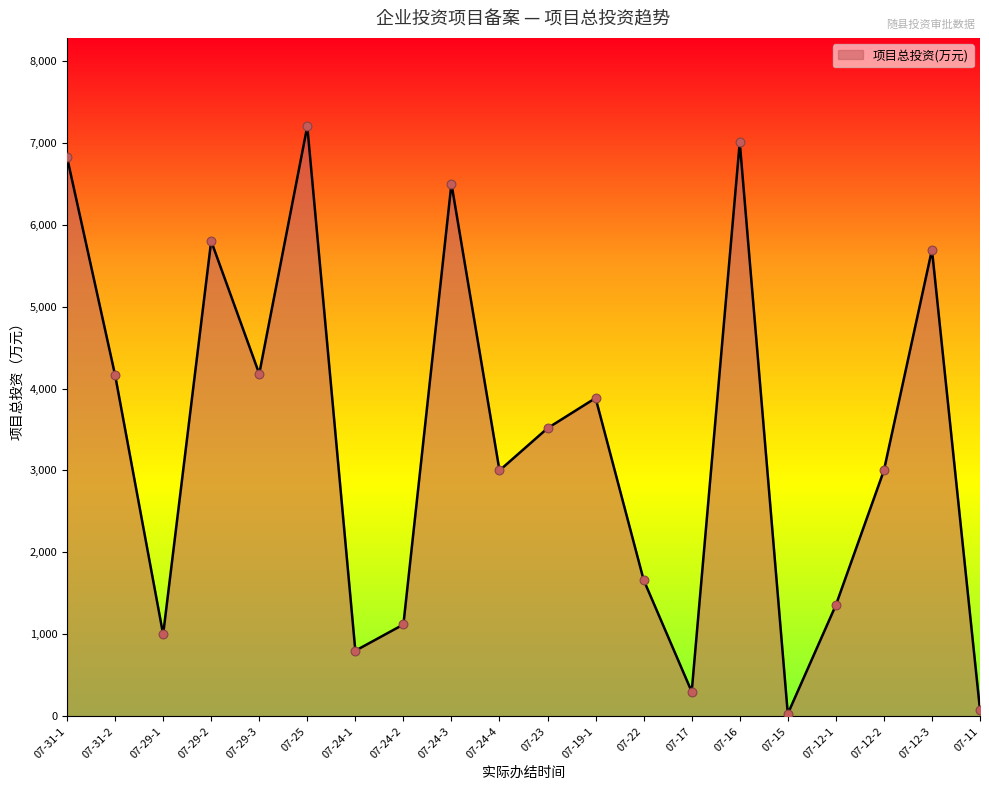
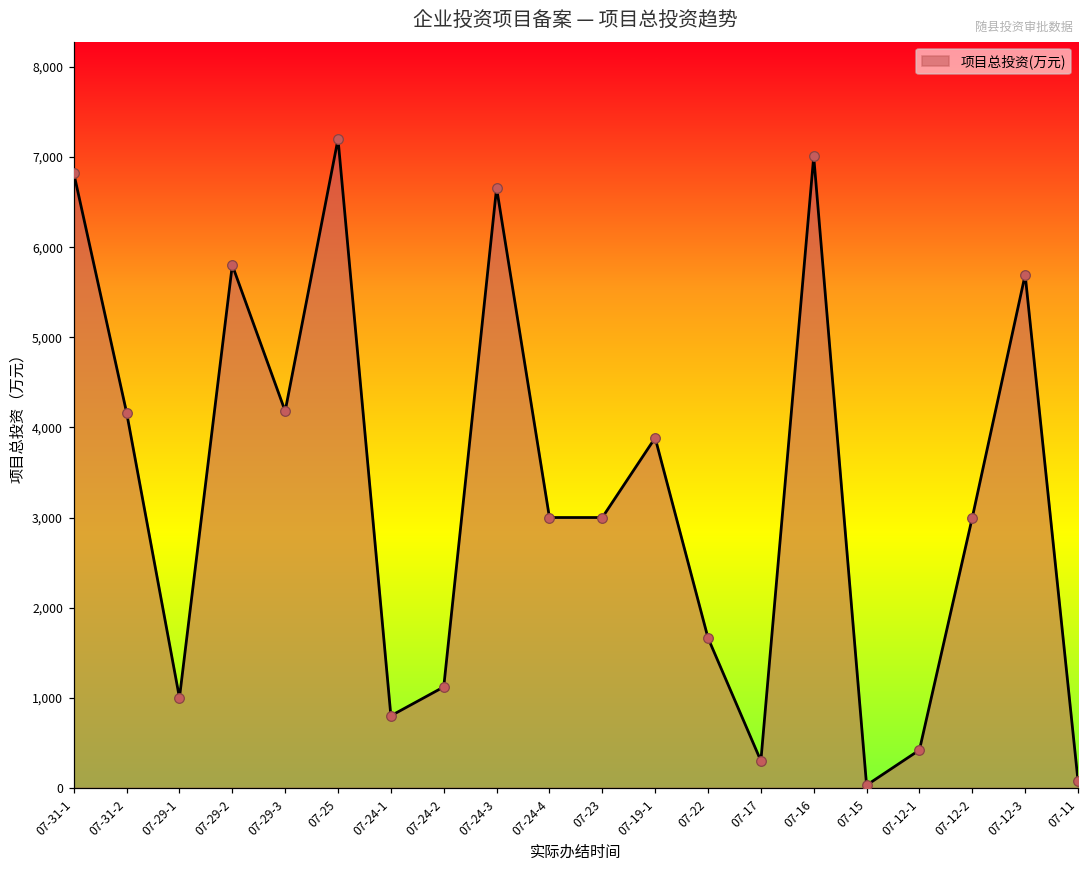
  {
    "07-31-1": "6,800",
    "07-31-2": "4,200",
    "07-29-1": "1,000",
    "07-29-2": "5,800",
    "07-29-3": "4,200",
    "07-25": "7,200",
    "07-24-1": "800",
    "07-24-2": "1,100",
-   "07-24-3": "6,500",
+   "07-24-3": "6,700",
    "07-24-4": "3,000",
-   "07-23": "3,500",
+   "07-23": "3,000",
    "07-19-1": "3,900",
    "07-22": "1,700",
    "07-17": "300",
    "07-16": "7,000",
    "07-15": "0",
-   "07-12-1": "1,400",
+   "07-12-1": "400",
    "07-12-2": "3,000",
    "07-12-3": "5,700",
    "07-11": "100"
  }
